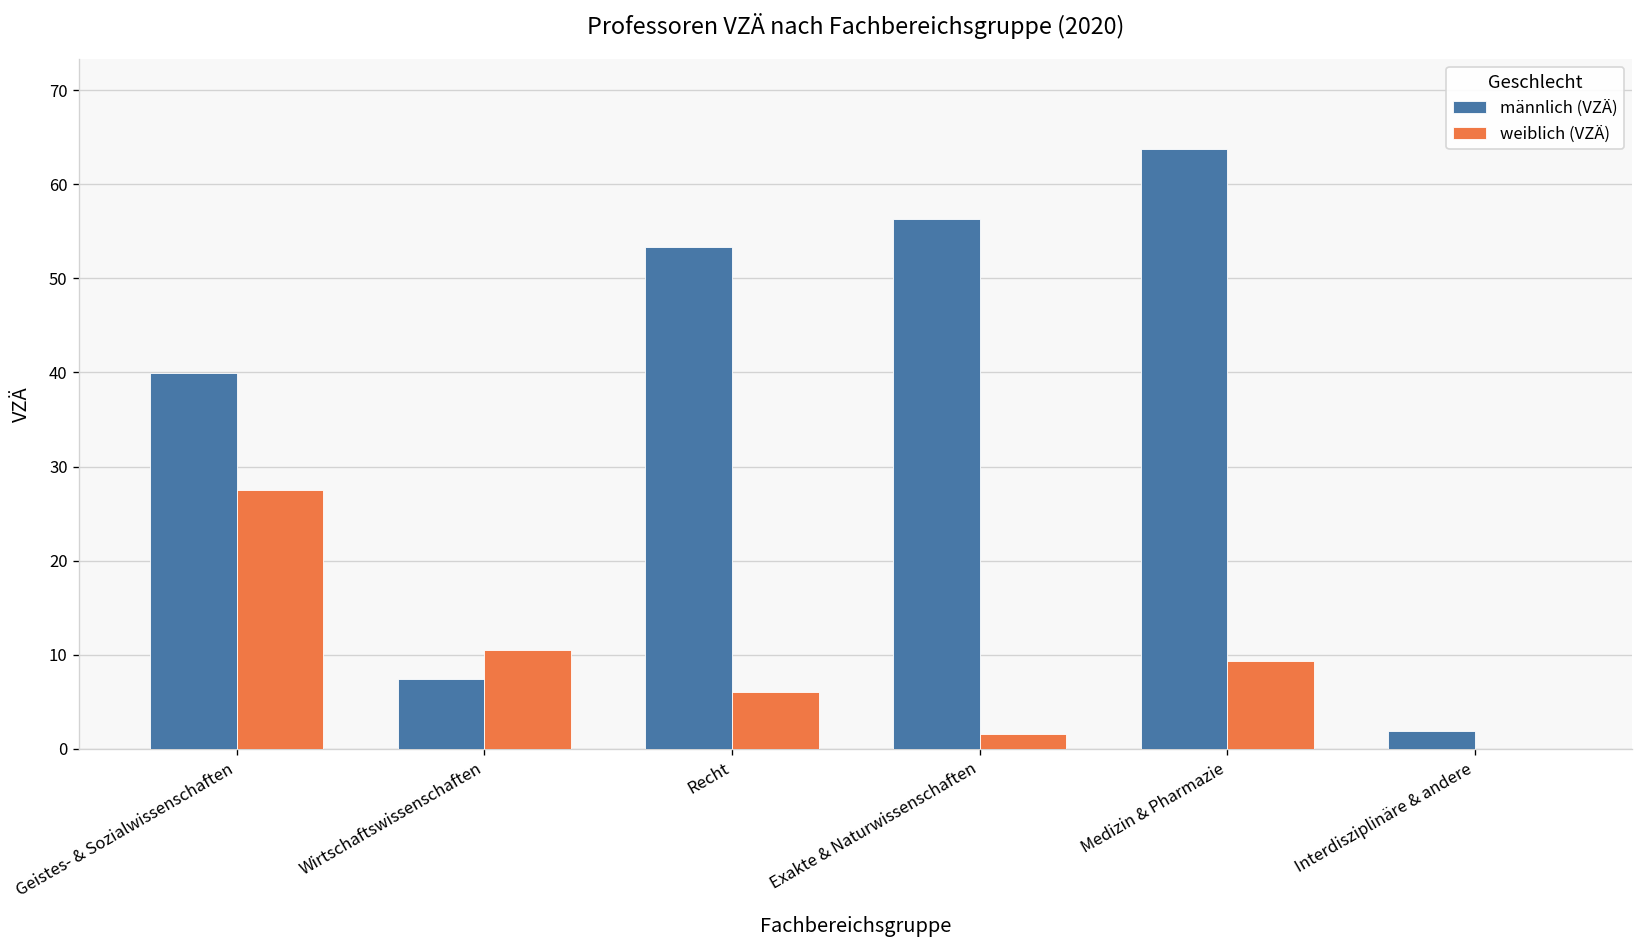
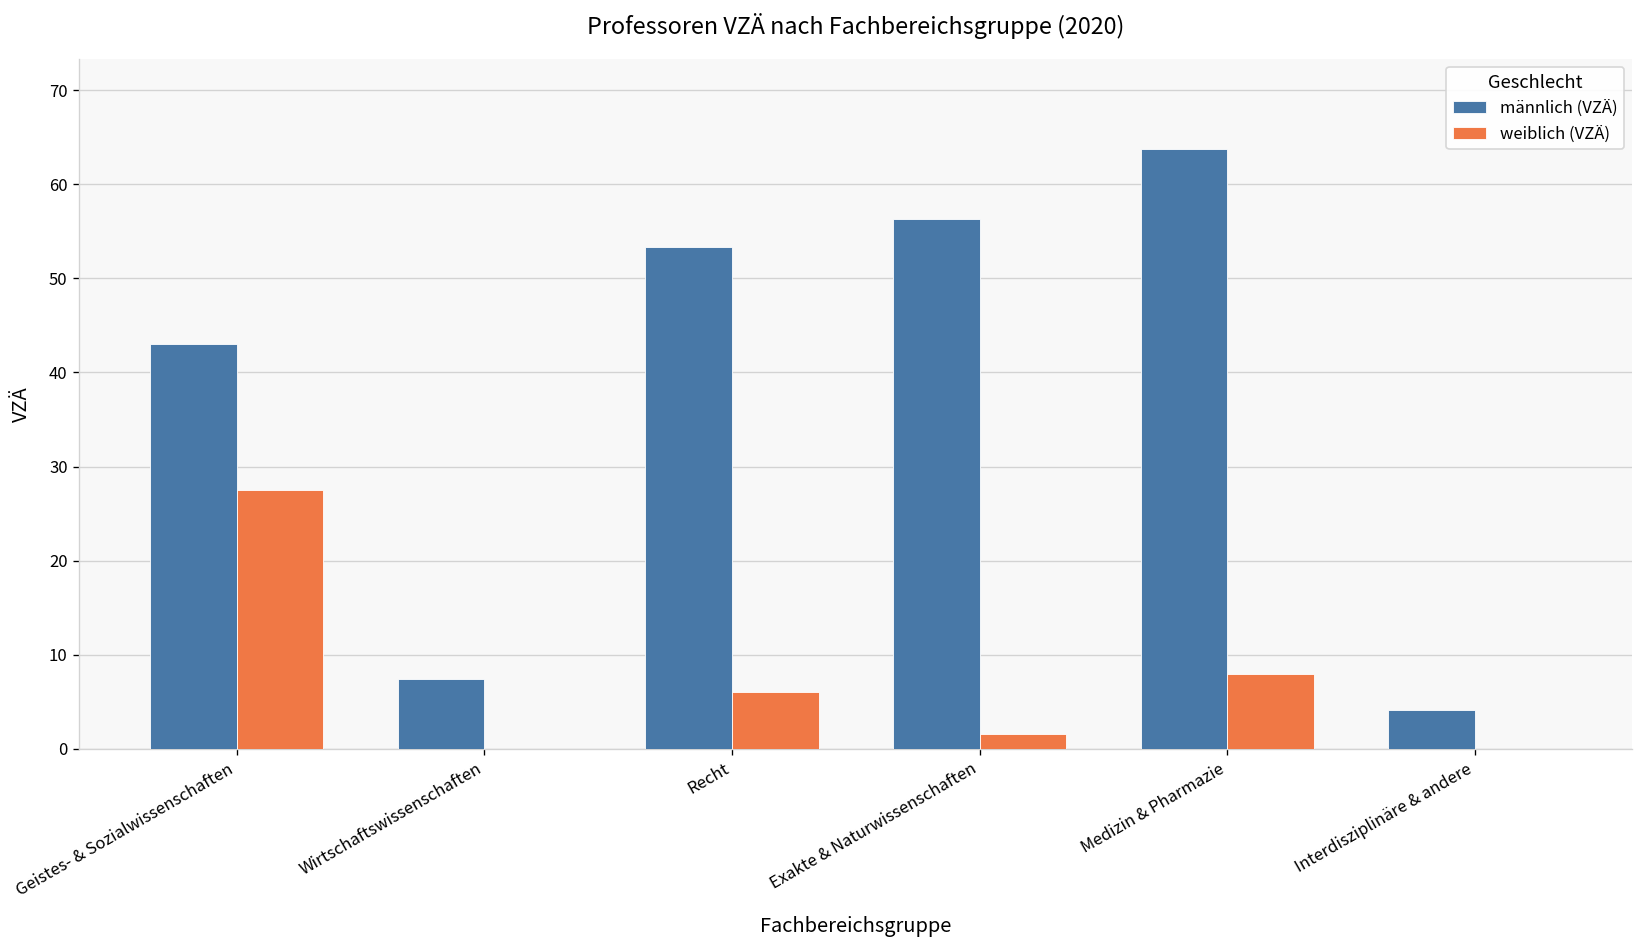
  {
    "männlich (VZÄ)": {
-     "Geistes- & Sozialwissenschaften": 40,
+     "Geistes- & Sozialwissenschaften": 43,
      "Wirtschaftswissenschaften": 7,
      "Recht": 53,
      "Exakte & Naturwissenschaften": 56,
      "Medizin & Pharmazie": 64,
-     "Interdisziplinäre & andere": 2
+     "Interdisziplinäre & andere": 4
    },
    "weiblich (VZÄ)": {
      "Geistes- & Sozialwissenschaften": 27,
-     "Wirtschaftswissenschaften": 11,
+     "Wirtschaftswissenschaften": 0,
      "Recht": 6,
      "Exakte & Naturwissenschaften": 2,
-     "Medizin & Pharmazie": 9,
+     "Medizin & Pharmazie": 8,
      "Interdisziplinäre & andere": 0
    }
  }
